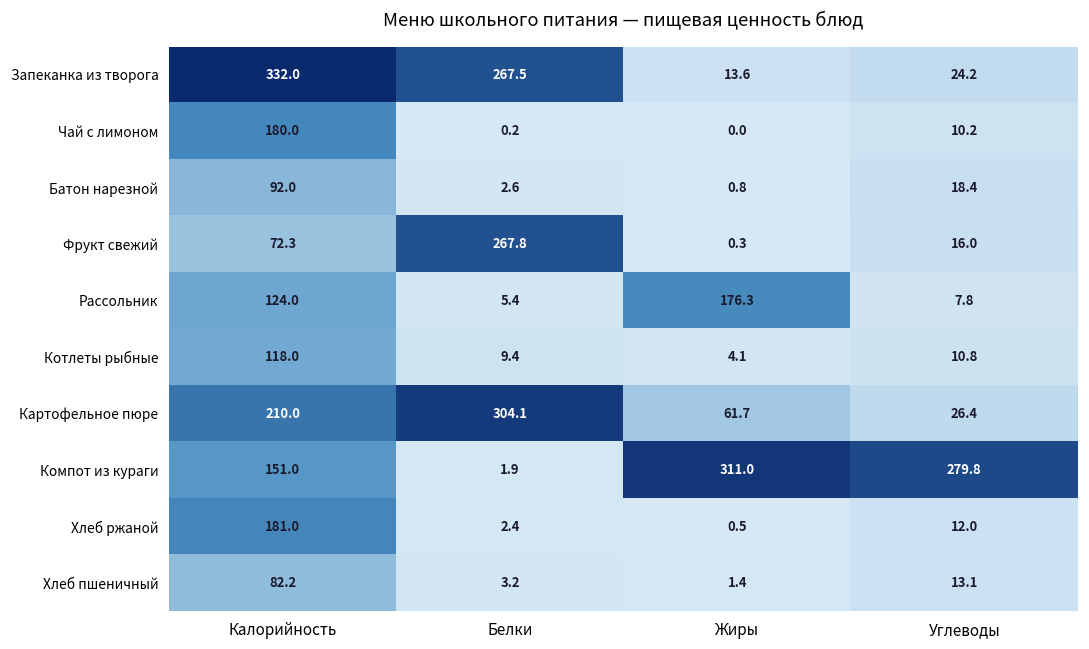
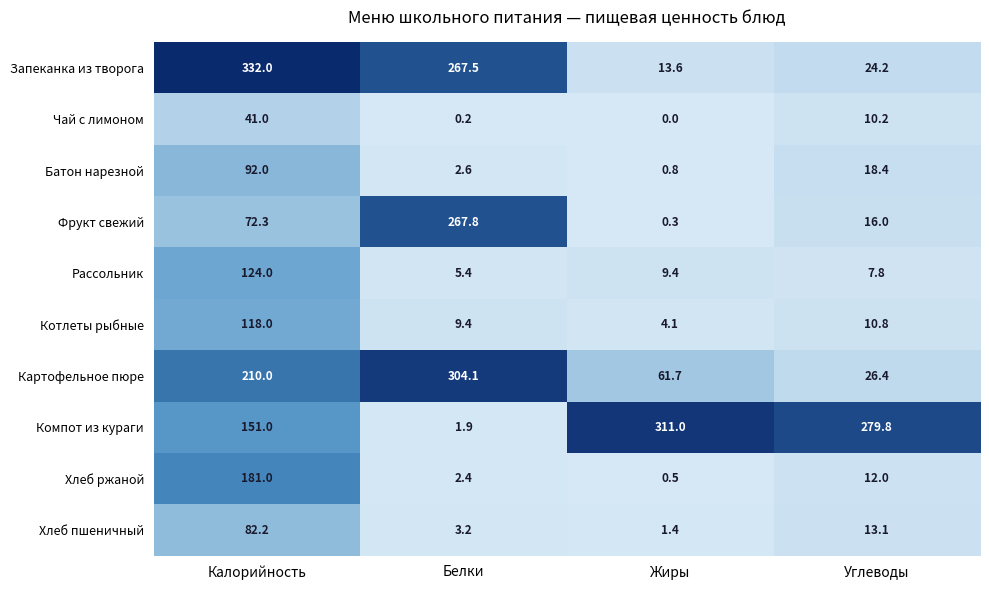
  {
    "Запеканка из творога": {
      "Калорийность": 332.0,
      "Белки": 267.5,
      "Жиры": 13.6,
      "Углеводы": 24.2
    },
    "Чай с лимоном": {
-     "Калорийность": 180.0,
+     "Калорийность": 41.0,
      "Белки": 0.2,
      "Жиры": 0.0,
      "Углеводы": 10.2
    },
    "Батон нарезной": {
      "Калорийность": 92.0,
      "Белки": 2.6,
      "Жиры": 0.8,
      "Углеводы": 18.4
    },
    "Фрукт свежий": {
      "Калорийность": 72.3,
      "Белки": 267.8,
      "Жиры": 0.3,
      "Углеводы": 16.0
    },
    "Рассольник": {
      "Калорийность": 124.0,
      "Белки": 5.4,
-     "Жиры": 176.3,
+     "Жиры": 9.4,
      "Углеводы": 7.8
    },
    "Котлеты рыбные": {
      "Калорийность": 118.0,
      "Белки": 9.4,
      "Жиры": 4.1,
      "Углеводы": 10.8
    },
    "Картофельное пюре": {
      "Калорийность": 210.0,
      "Белки": 304.1,
      "Жиры": 61.7,
      "Углеводы": 26.4
    },
    "Компот из кураги": {
      "Калорийность": 151.0,
      "Белки": 1.9,
      "Жиры": 311.0,
      "Углеводы": 279.8
    },
    "Хлеб ржаной": {
      "Калорийность": 181.0,
      "Белки": 2.4,
      "Жиры": 0.5,
      "Углеводы": 12.0
    },
    "Хлеб пшеничный": {
      "Калорийность": 82.2,
      "Белки": 3.2,
      "Жиры": 1.4,
      "Углеводы": 13.1
    }
  }
